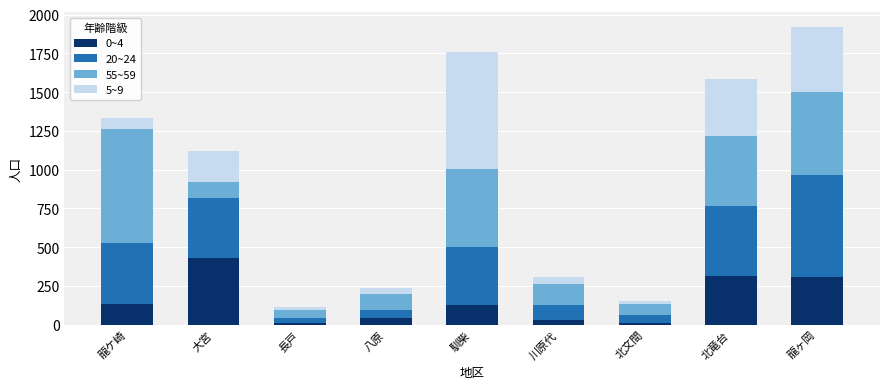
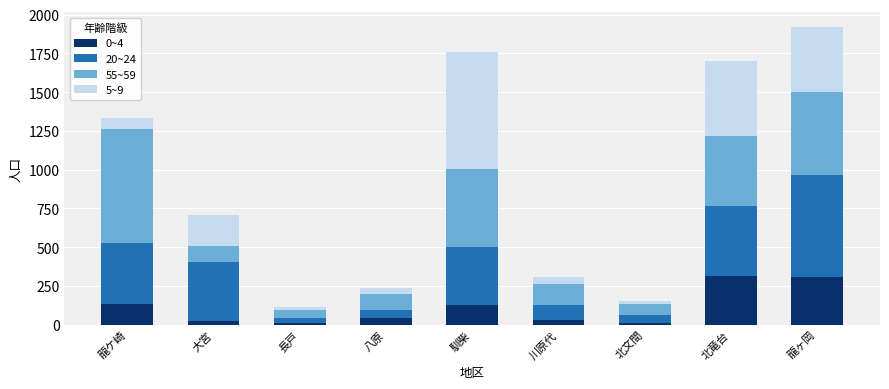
  {
    "0~4": {
      "龍ケ崎": 140,
-     "大宮": 430,
+     "大宮": 20,
      "八原": 40,
      "馴柴": 130,
      "川原代": 30,
      "北竜台": 310,
      "龍ヶ岡": 310
    },
    "20~24": {
      "龍ケ崎": 390,
      "大宮": 390,
      "長戸": 30,
      "八原": 50,
      "馴柴": 370,
      "川原代": 90,
      "北文間": 50,
      "北竜台": 450,
      "龍ヶ岡": 660
    },
    "55~59": {
      "龍ケ崎": 740,
      "大宮": 100,
      "長戸": 60,
      "八原": 110,
      "馴柴": 510,
      "川原代": 130,
      "北文間": 70,
      "北竜台": 450,
      "龍ヶ岡": 540
    },
    "5~9": {
      "龍ケ崎": 70,
      "大宮": 200,
      "長戸": 20,
      "八原": 40,
      "馴柴": 750,
      "川原代": 50,
      "北文間": 20,
-     "北竜台": 370,
+     "北竜台": 490,
      "龍ヶ岡": 420
    }
  }
